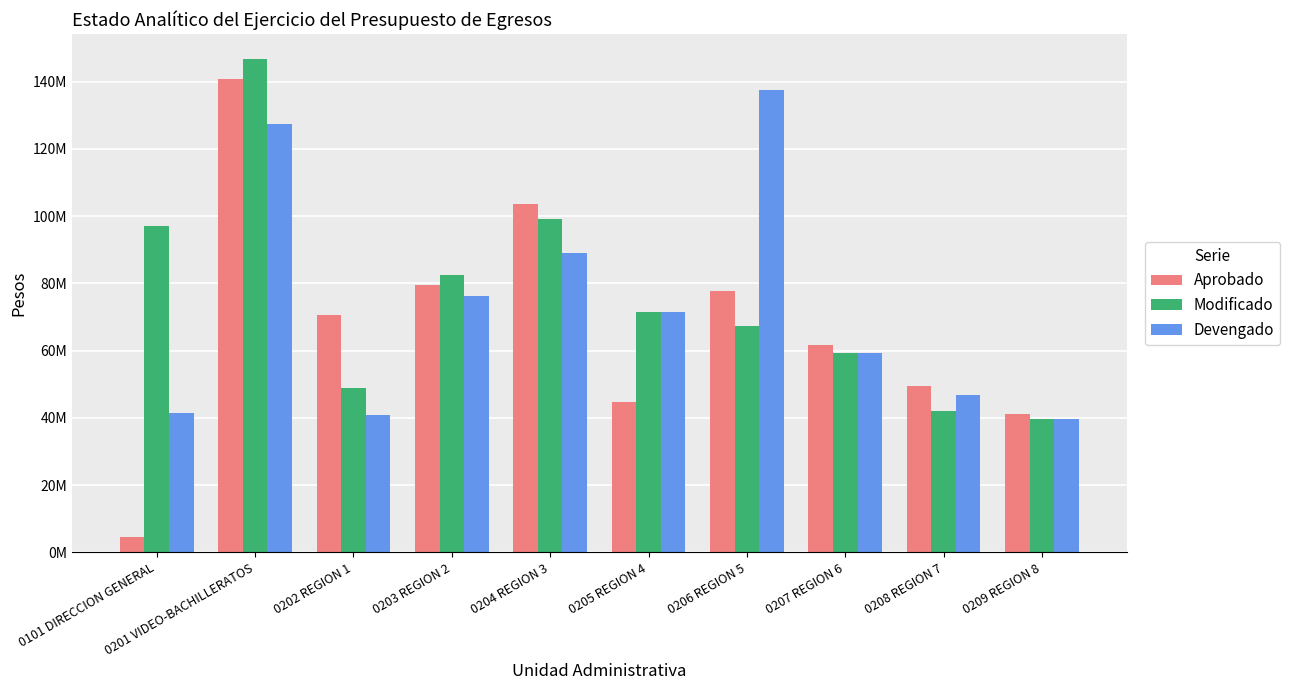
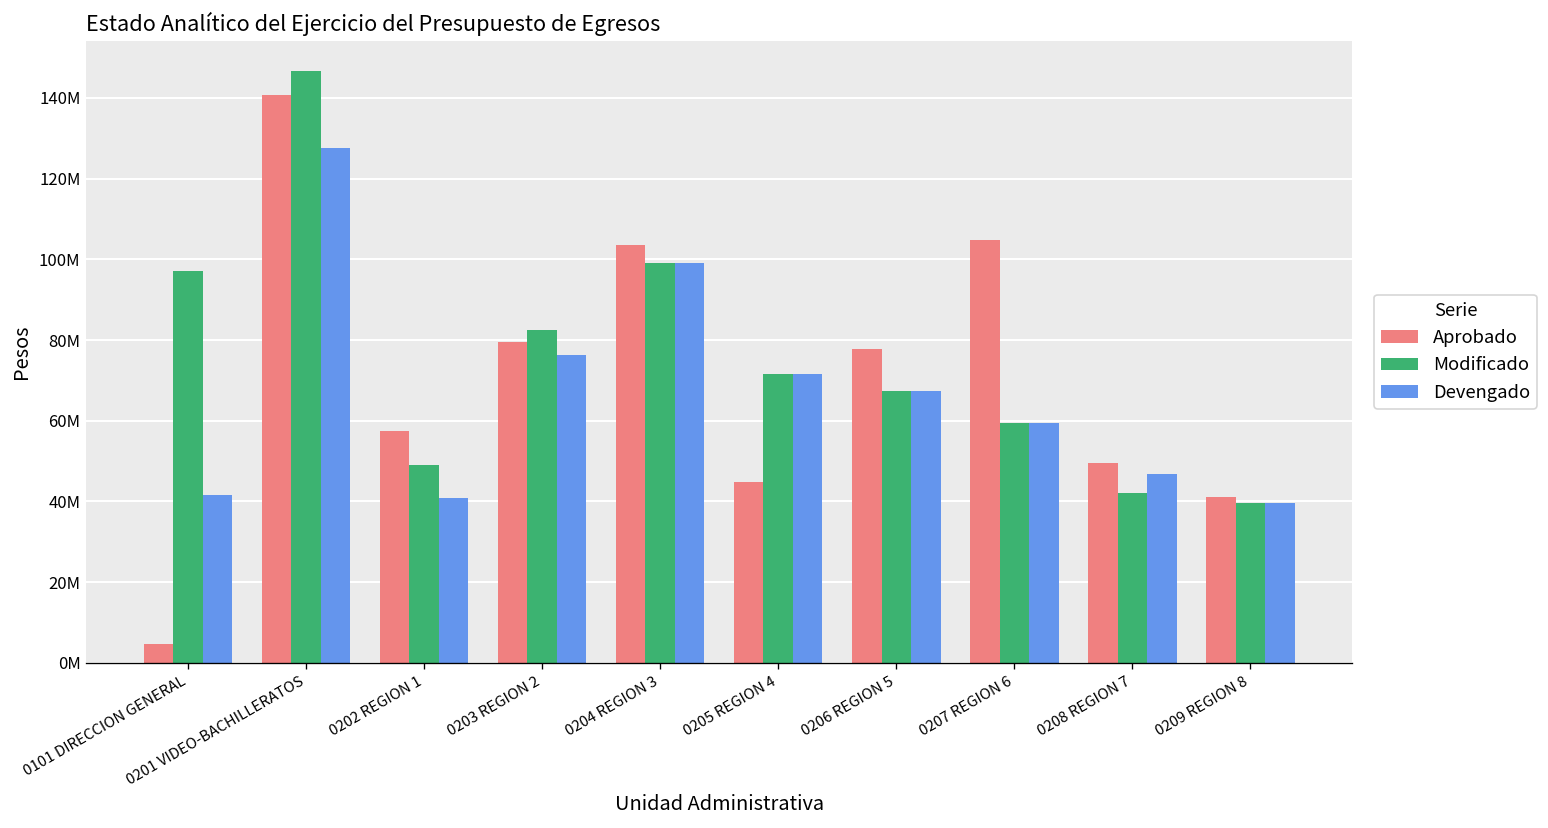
  {
    "Aprobado": {
      "0101 DIRECCION GENERAL": 5000000,
      "0201 VIDEO-BACHILLERATOS": 141000000,
-     "0202 REGION 1": 71000000,
+     "0202 REGION 1": 58000000,
      "0203 REGION 2": 80000000,
      "0204 REGION 3": 104000000,
      "0205 REGION 4": 45000000,
      "0206 REGION 5": 78000000,
-     "0207 REGION 6": 62000000,
+     "0207 REGION 6": 105000000,
      "0208 REGION 7": 50000000,
      "0209 REGION 8": 41000000
    },
    "Modificado": {
      "0101 DIRECCION GENERAL": 97000000,
      "0201 VIDEO-BACHILLERATOS": 147000000,
      "0202 REGION 1": 49000000,
      "0203 REGION 2": 82000000,
      "0204 REGION 3": 99000000,
      "0205 REGION 4": 71000000,
      "0206 REGION 5": 67000000,
      "0207 REGION 6": 59000000,
      "0208 REGION 7": 42000000,
      "0209 REGION 8": 40000000
    },
    "Devengado": {
      "0101 DIRECCION GENERAL": 42000000,
      "0201 VIDEO-BACHILLERATOS": 128000000,
      "0202 REGION 1": 41000000,
      "0203 REGION 2": 76000000,
-     "0204 REGION 3": 89000000,
+     "0204 REGION 3": 99000000,
      "0205 REGION 4": 71000000,
-     "0206 REGION 5": 138000000,
+     "0206 REGION 5": 67000000,
      "0207 REGION 6": 59000000,
      "0208 REGION 7": 47000000,
      "0209 REGION 8": 40000000
    }
  }
